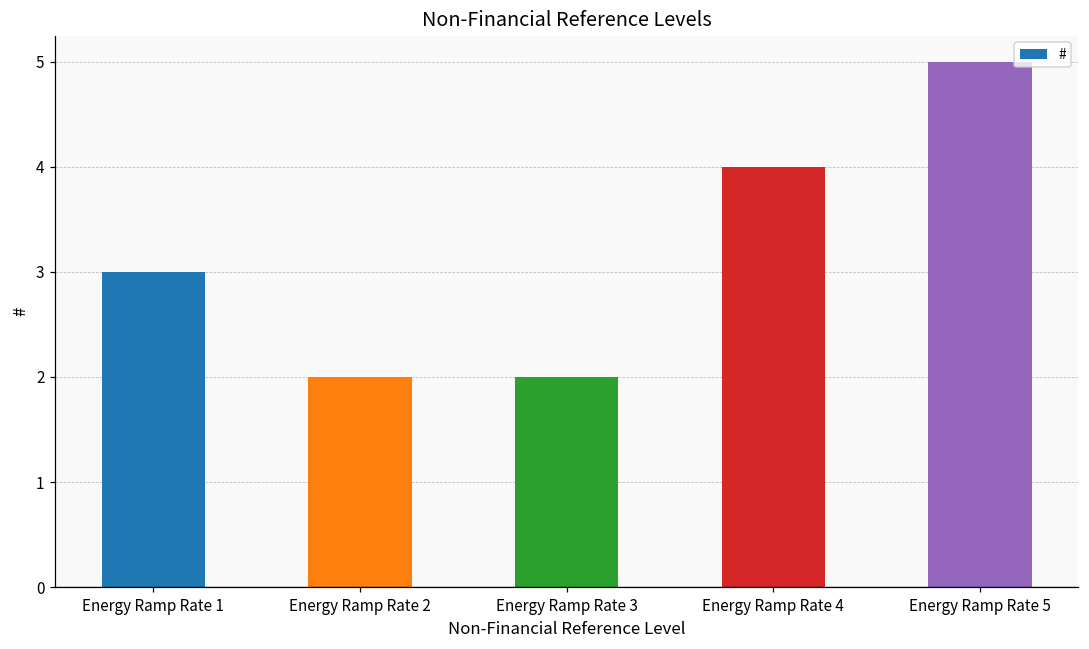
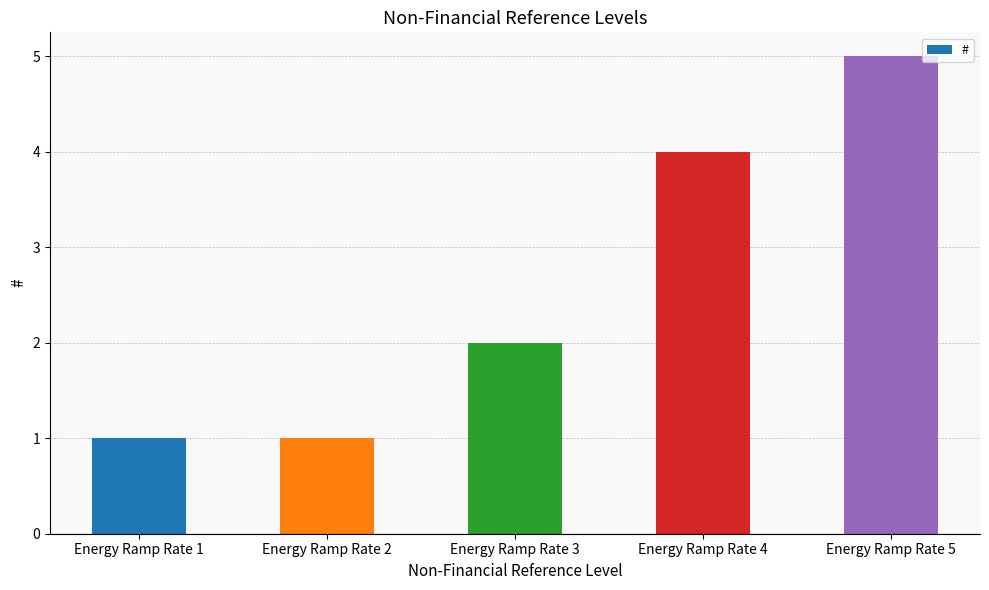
  {
-   "Energy Ramp Rate 1": 3,
-   "Energy Ramp Rate 2": 2,
+   "Energy Ramp Rate 1": 1,
+   "Energy Ramp Rate 2": 1,
    "Energy Ramp Rate 3": 2,
    "Energy Ramp Rate 4": 4,
    "Energy Ramp Rate 5": 5
  }
